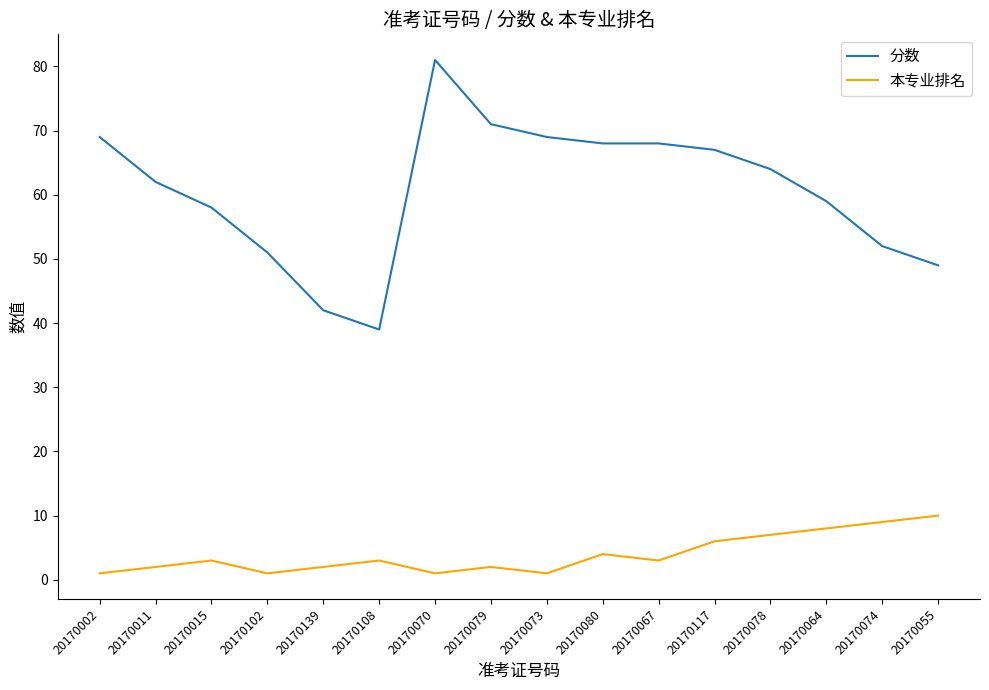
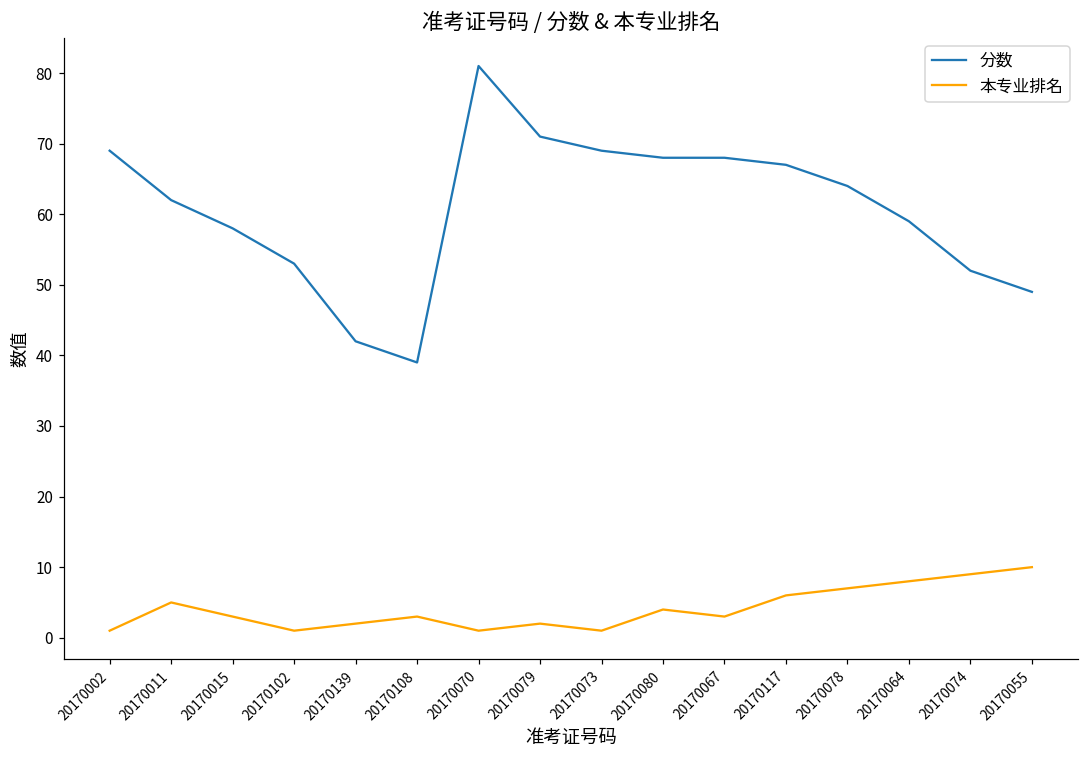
  {
    "分数": {
      "20170002": 69,
      "20170011": 62,
      "20170015": 58,
-     "20170102": 51,
+     "20170102": 53,
      "20170139": 42,
      "20170108": 39,
      "20170070": 81,
      "20170079": 71,
      "20170073": 69,
      "20170080": 68,
      "20170067": 68,
      "20170117": 67,
      "20170078": 64,
      "20170064": 59,
      "20170074": 52,
      "20170055": 49
    },
    "本专业排名": {
      "20170002": 1,
-     "20170011": 2,
+     "20170011": 5,
      "20170015": 3,
      "20170102": 1,
      "20170139": 2,
      "20170108": 3,
      "20170070": 1,
      "20170079": 2,
      "20170073": 1,
      "20170080": 4,
      "20170067": 3,
      "20170117": 6,
      "20170078": 7,
      "20170064": 8,
      "20170074": 9,
      "20170055": 10
    }
  }
